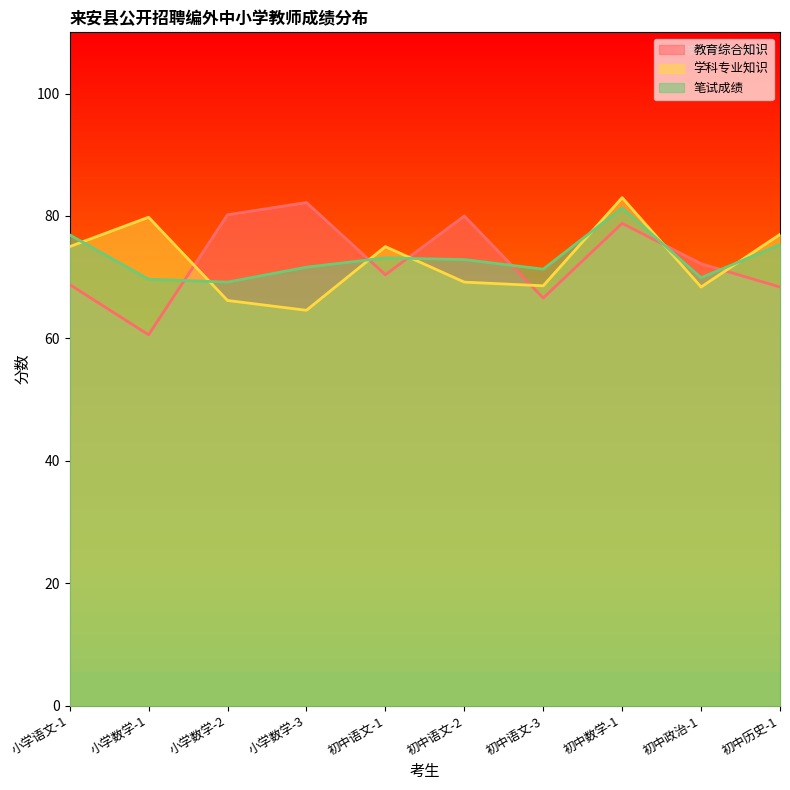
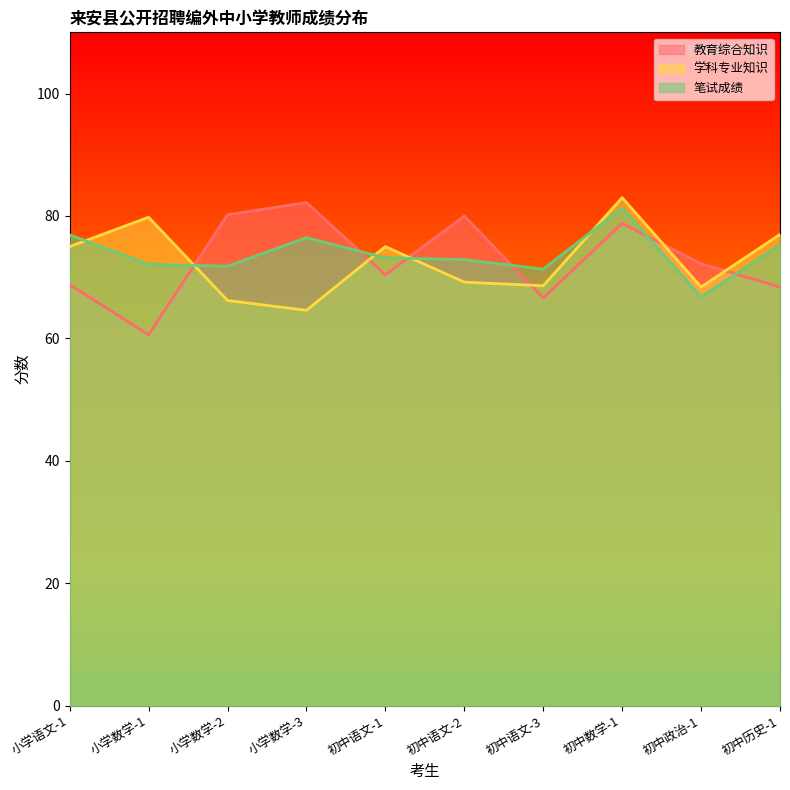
  {
    "教育综合知识": {
      "小学语文-1": 69,
      "小学数学-1": 61,
      "小学数学-2": 80,
      "小学数学-3": 82,
      "初中语文-1": 70,
      "初中语文-2": 80,
      "初中语文-3": 67,
      "初中数学-1": 79,
      "初中政治-1": 72,
      "初中历史-1": 68
    },
    "学科专业知识": {
      "小学语文-1": 75,
      "小学数学-1": 80,
      "小学数学-2": 66,
      "小学数学-3": 65,
      "初中语文-1": 75,
      "初中语文-2": 69,
      "初中语文-3": 69,
      "初中数学-1": 83,
      "初中政治-1": 68,
      "初中历史-1": 77
    },
    "笔试成绩": {
      "小学语文-1": 77,
-     "小学数学-1": 70,
-     "小学数学-2": 69,
-     "小学数学-3": 72,
+     "小学数学-1": 72,
+     "小学数学-2": 72,
+     "小学数学-3": 76,
      "初中语文-1": 73,
      "初中语文-2": 73,
      "初中语文-3": 71,
      "初中数学-1": 81,
-     "初中政治-1": 70,
+     "初中政治-1": 67,
      "初中历史-1": 75
    }
  }
